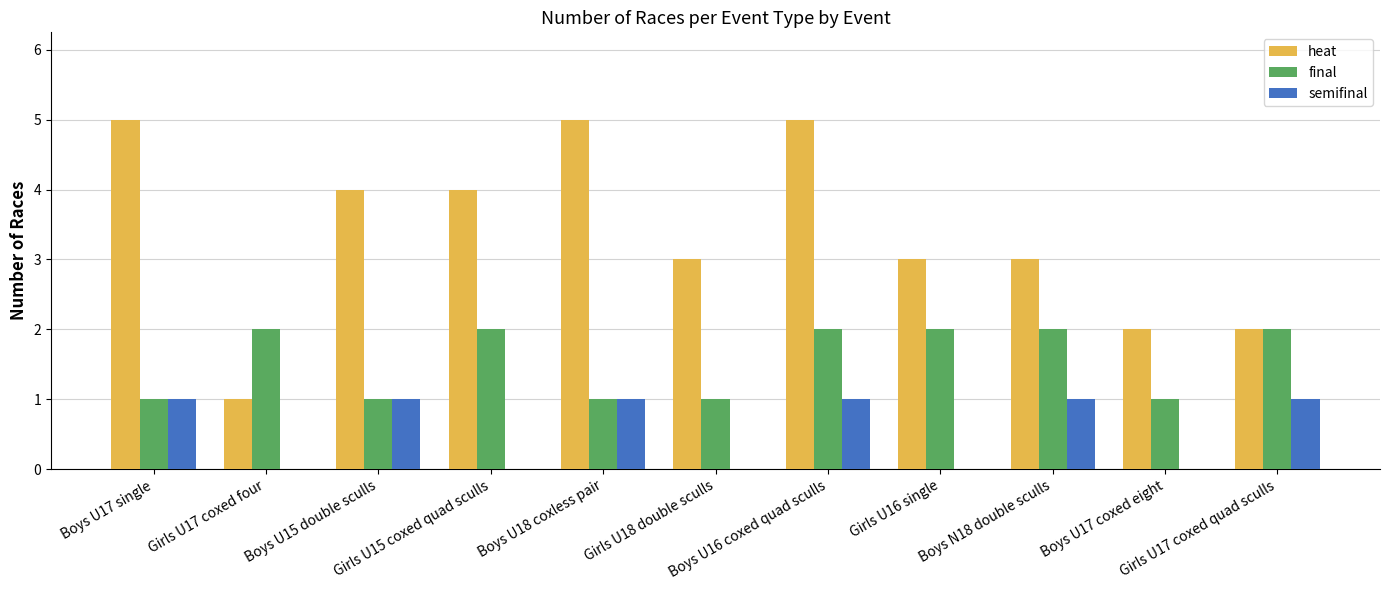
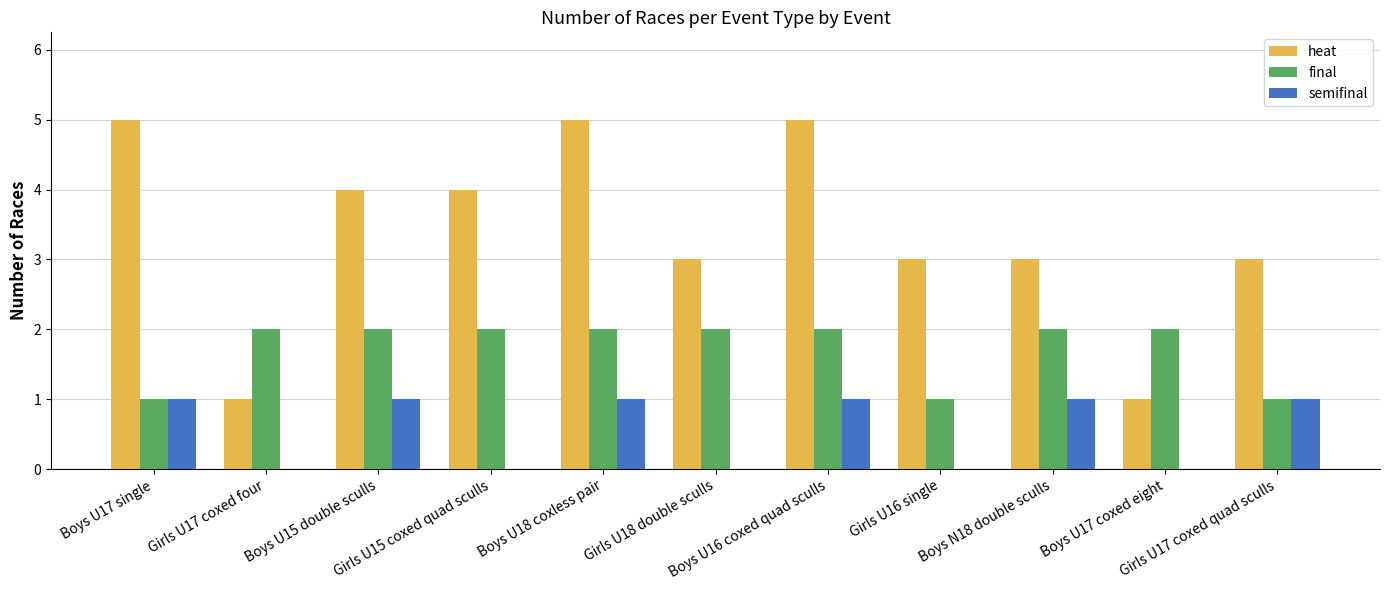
  {
    "heat": {
      "Boys U17 single": 5,
      "Girls U17 coxed four": 1,
      "Boys U15 double sculls": 4,
      "Girls U15 coxed quad sculls": 4,
      "Boys U18 coxless pair": 5,
      "Girls U18 double sculls": 3,
      "Boys U16 coxed quad sculls": 5,
      "Girls U16 single": 3,
      "Boys N18 double sculls": 3,
-     "Boys U17 coxed eight": 2,
-     "Girls U17 coxed quad sculls": 2
+     "Boys U17 coxed eight": 1,
+     "Girls U17 coxed quad sculls": 3
    },
    "final": {
      "Boys U17 single": 1,
      "Girls U17 coxed four": 2,
-     "Boys U15 double sculls": 1,
+     "Boys U15 double sculls": 2,
      "Girls U15 coxed quad sculls": 2,
-     "Boys U18 coxless pair": 1,
-     "Girls U18 double sculls": 1,
+     "Boys U18 coxless pair": 2,
+     "Girls U18 double sculls": 2,
      "Boys U16 coxed quad sculls": 2,
-     "Girls U16 single": 2,
+     "Girls U16 single": 1,
      "Boys N18 double sculls": 2,
-     "Boys U17 coxed eight": 1,
-     "Girls U17 coxed quad sculls": 2
+     "Boys U17 coxed eight": 2,
+     "Girls U17 coxed quad sculls": 1
    },
    "semifinal": {
      "Boys U17 single": 1,
      "Girls U17 coxed four": 0,
      "Boys U15 double sculls": 1,
      "Girls U15 coxed quad sculls": 0,
      "Boys U18 coxless pair": 1,
      "Girls U18 double sculls": 0,
      "Boys U16 coxed quad sculls": 1,
      "Girls U16 single": 0,
      "Boys N18 double sculls": 1,
      "Boys U17 coxed eight": 0,
      "Girls U17 coxed quad sculls": 1
    }
  }
